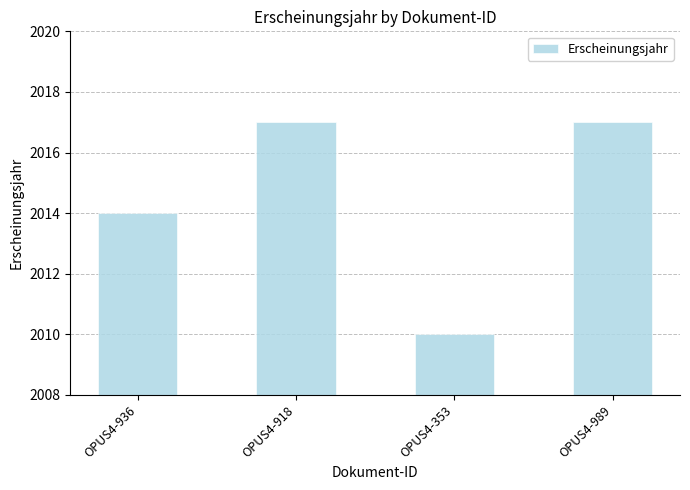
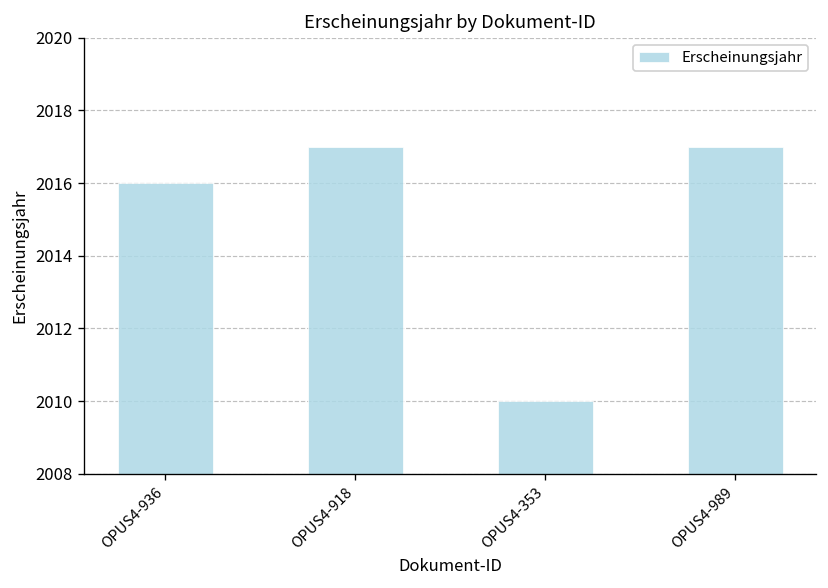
  {
-   "OPUS4-936": 2014,
+   "OPUS4-936": 2016,
    "OPUS4-918": 2017,
    "OPUS4-353": 2010,
    "OPUS4-989": 2017
  }
